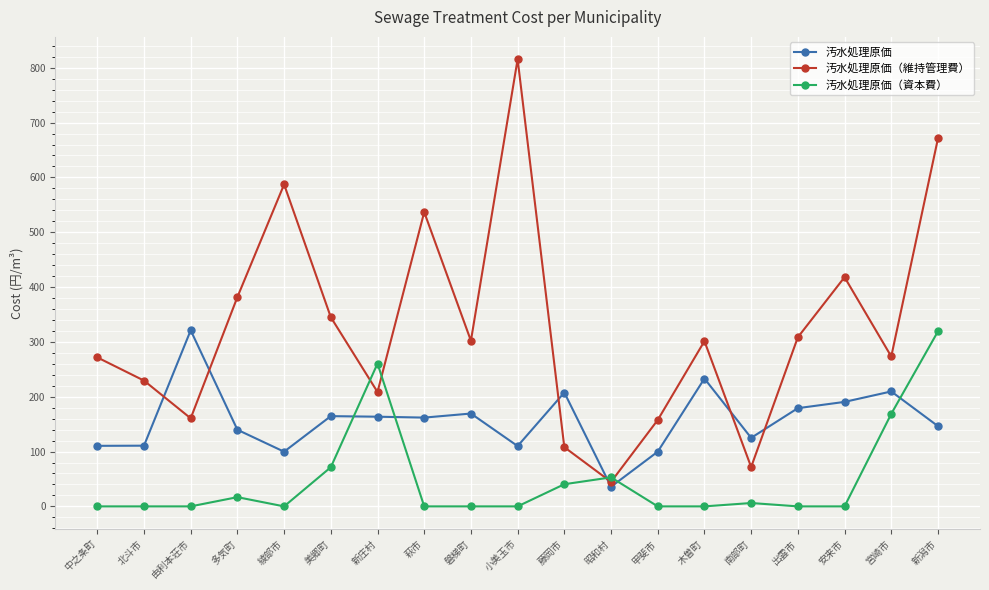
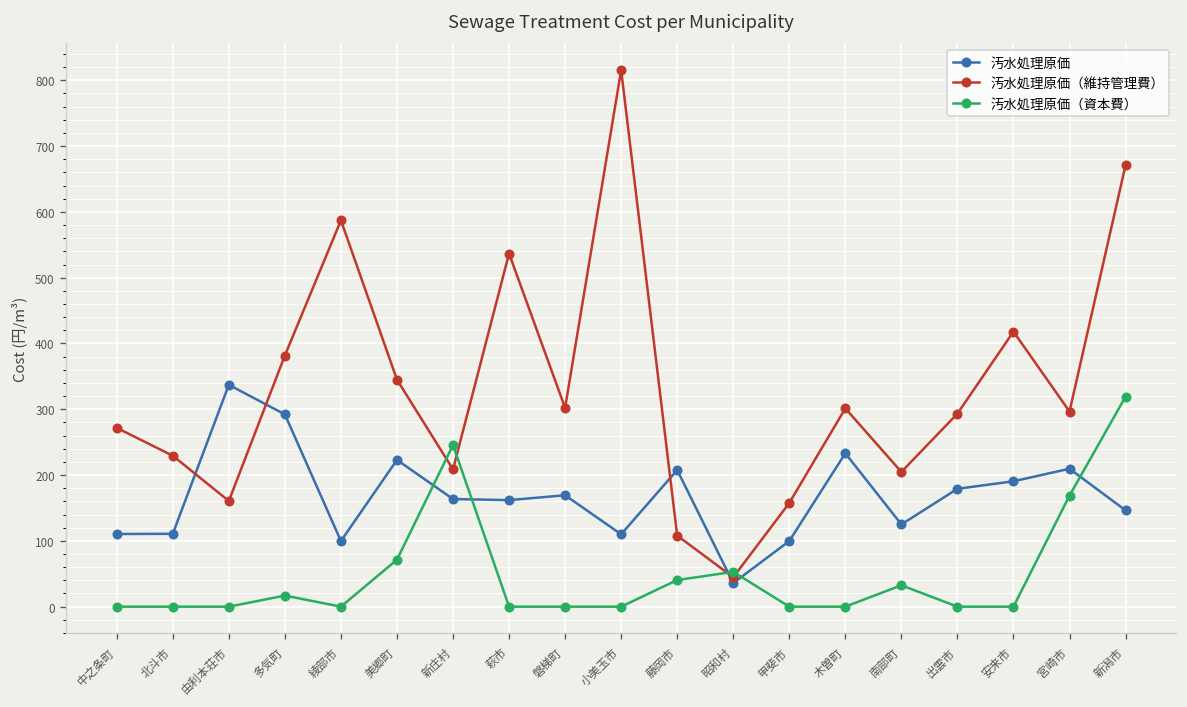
  {
    "汚水処理原価": {
      "中之条町": 110,
      "北斗市": 110,
-     "由利本荘市": 320,
-     "多気町": 140,
+     "由利本荘市": 340,
+     "多気町": 290,
      "綾部市": 100,
-     "美郷町": 160,
+     "美郷町": 220,
      "新庄村": 160,
      "萩市": 160,
      "磐梯町": 170,
      "小美玉市": 110,
      "藤岡市": 210,
      "昭和村": 40,
      "甲斐市": 100,
      "木曽町": 230,
      "南部町": 120,
      "出雲市": 180,
      "安来市": 190,
      "宮崎市": 210,
      "新潟市": 150
    },
    "汚水処理原価（維持管理費）": {
      "中之条町": 270,
      "北斗市": 230,
      "由利本荘市": 160,
      "多気町": 380,
      "綾部市": 590,
      "美郷町": 350,
      "新庄村": 210,
      "萩市": 540,
      "磐梯町": 300,
      "小美玉市": 820,
      "藤岡市": 110,
      "昭和村": 40,
      "甲斐市": 160,
      "木曽町": 300,
-     "南部町": 70,
-     "出雲市": 310,
+     "南部町": 200,
+     "出雲市": 290,
      "安来市": 420,
-     "宮崎市": 270,
+     "宮崎市": 300,
      "新潟市": 670
    },
    "汚水処理原価（資本費）": {
      "中之条町": 0,
      "北斗市": 0,
      "由利本荘市": 0,
      "多気町": 20,
      "綾部市": 0,
      "美郷町": 70,
-     "新庄村": 260,
+     "新庄村": 250,
      "萩市": 0,
      "磐梯町": 0,
      "小美玉市": 0,
      "藤岡市": 40,
      "昭和村": 50,
      "甲斐市": 0,
      "木曽町": 0,
-     "南部町": 10,
+     "南部町": 30,
      "出雲市": 0,
      "安来市": 0,
      "宮崎市": 170,
      "新潟市": 320
    }
  }
